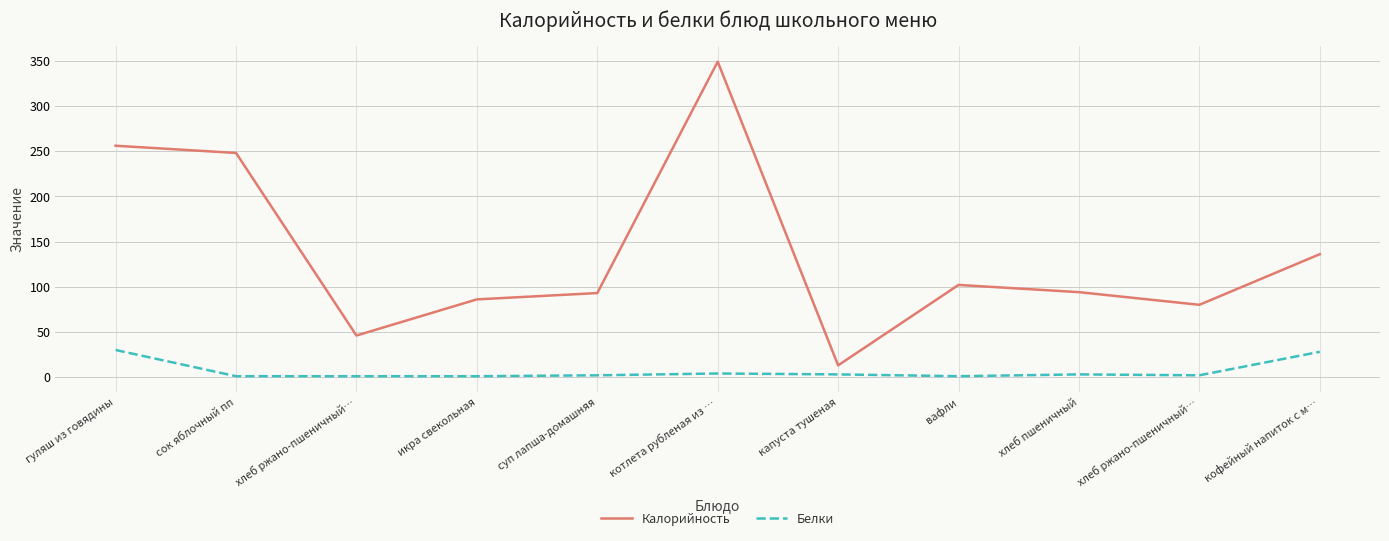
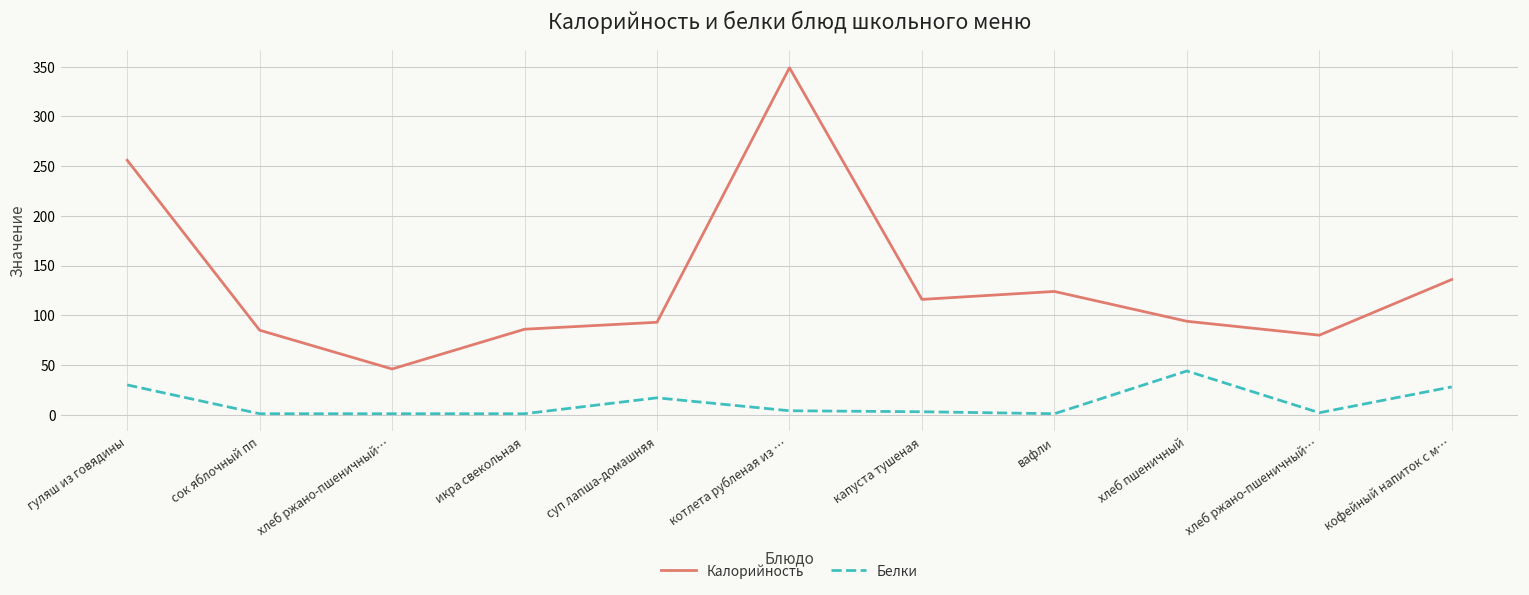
  {
    "Калорийность": {
      "гуляш из говядины": 260,
-     "сок яблочный пп": 250,
+     "сок яблочный пп": 90,
      "икра свекольная": 90,
      "суп лапша-домашняя": 90,
      "котлета рубленая из …": 350,
-     "капуста тушеная": 10,
-     "вафли": 100,
+     "капуста тушеная": 120,
+     "вафли": 120,
      "хлеб пшеничный": 90,
      "кофейный напиток с м…": 140
    },
    "Белки": {
      "гуляш из говядины": 30,
      "сок яблочный пп": 0,
      "икра свекольная": 0,
-     "суп лапша-домашняя": 0,
+     "суп лапша-домашняя": 20,
      "котлета рубленая из …": 0,
      "капуста тушеная": 0,
      "вафли": 0,
-     "хлеб пшеничный": 0,
+     "хлеб пшеничный": 40,
      "кофейный напиток с м…": 30
    }
  }
